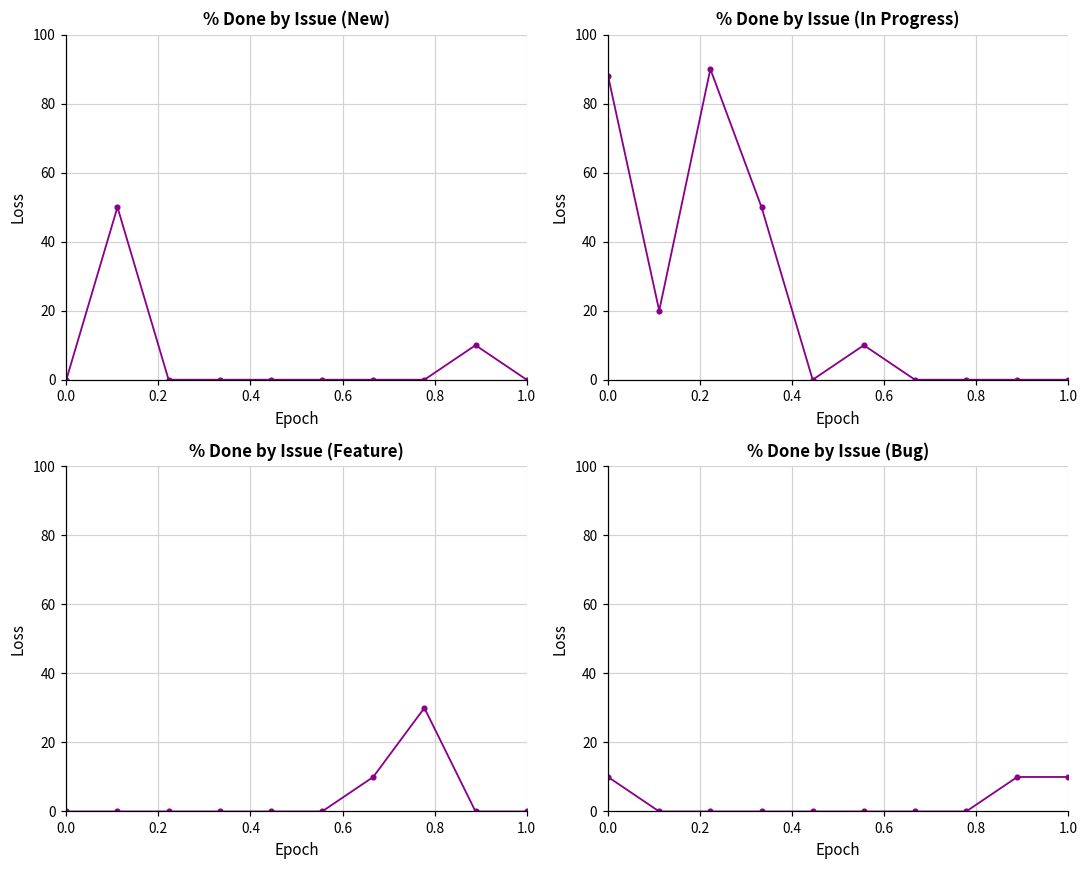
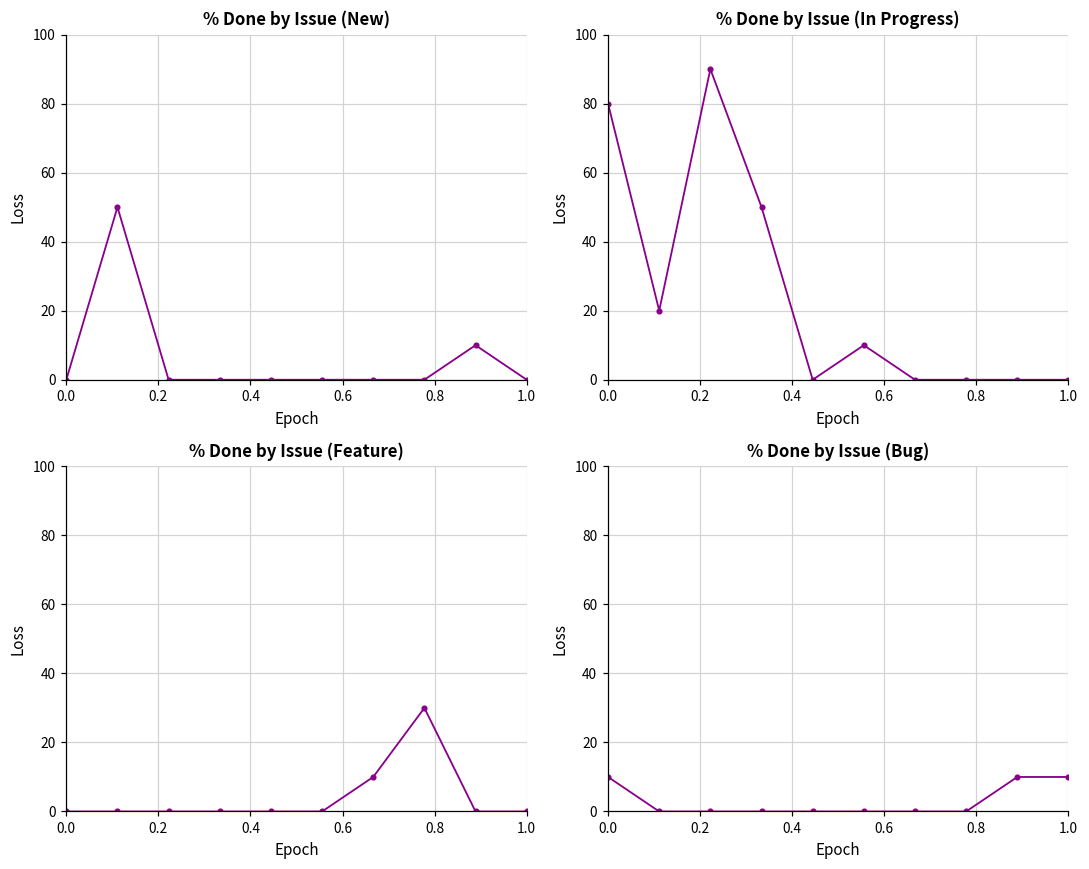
  {
    "% Done by Issue (New)": {
      "0.0": 0,
      "1.0": 0
    },
    "% Done by Issue (In Progress)": {
-     "0.0": 88,
+     "0.0": 80,
      "1.0": 0
    },
    "% Done by Issue (Feature)": {
      "0.0": 0,
      "1.0": 0
    },
    "% Done by Issue (Bug)": {
      "0.0": 10,
      "1.0": 10
    }
  }
